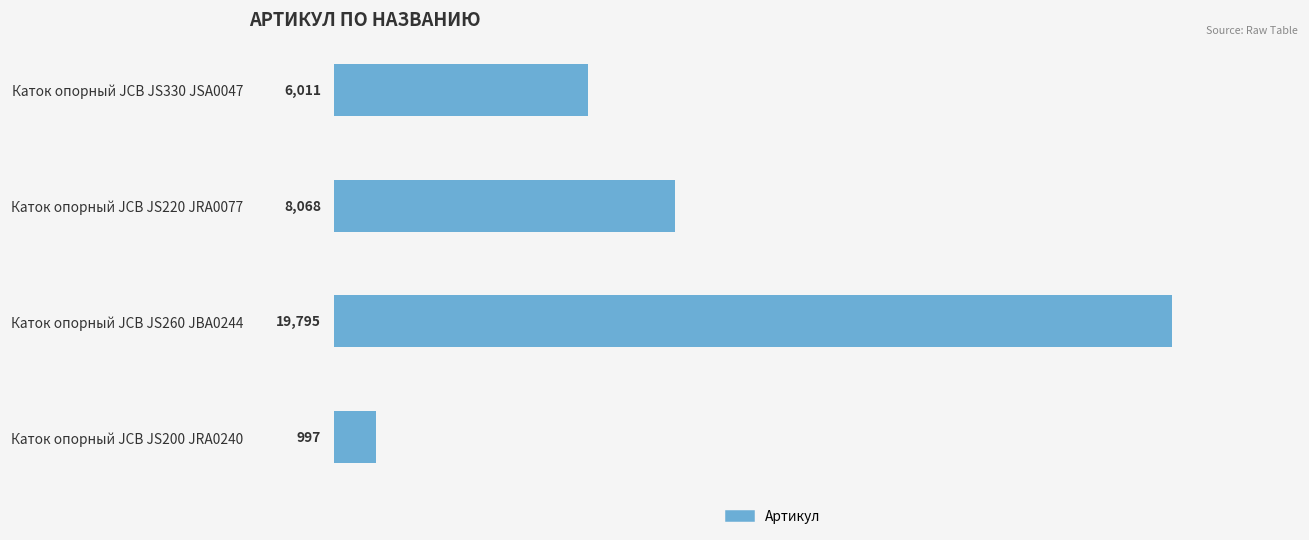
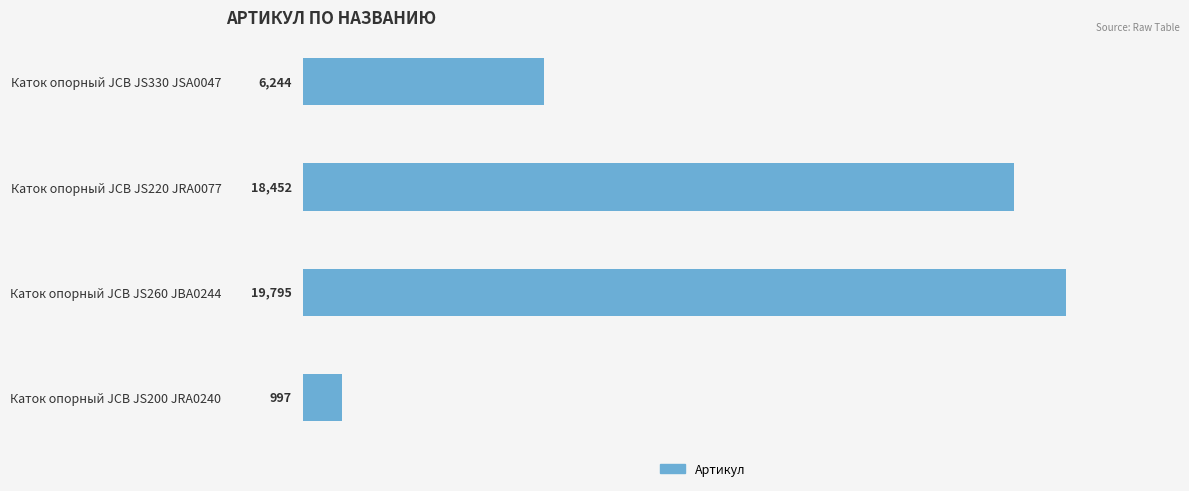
  {
-   "Каток опорный JCB JS330 JSA0047": "6,011",
-   "Каток опорный JCB JS220 JRA0077": "8,068"
+   "Каток опорный JCB JS330 JSA0047": "6,244",
+   "Каток опорный JCB JS220 JRA0077": "18,452"
  }
